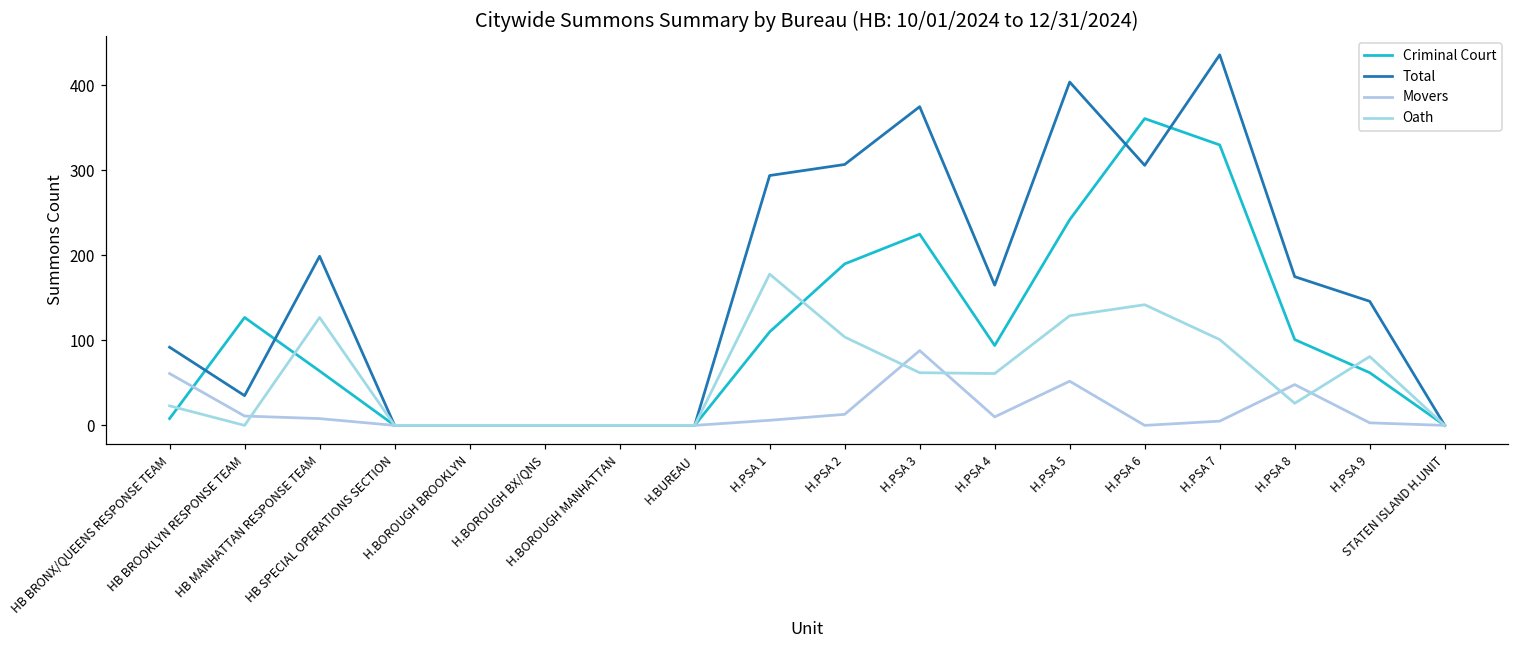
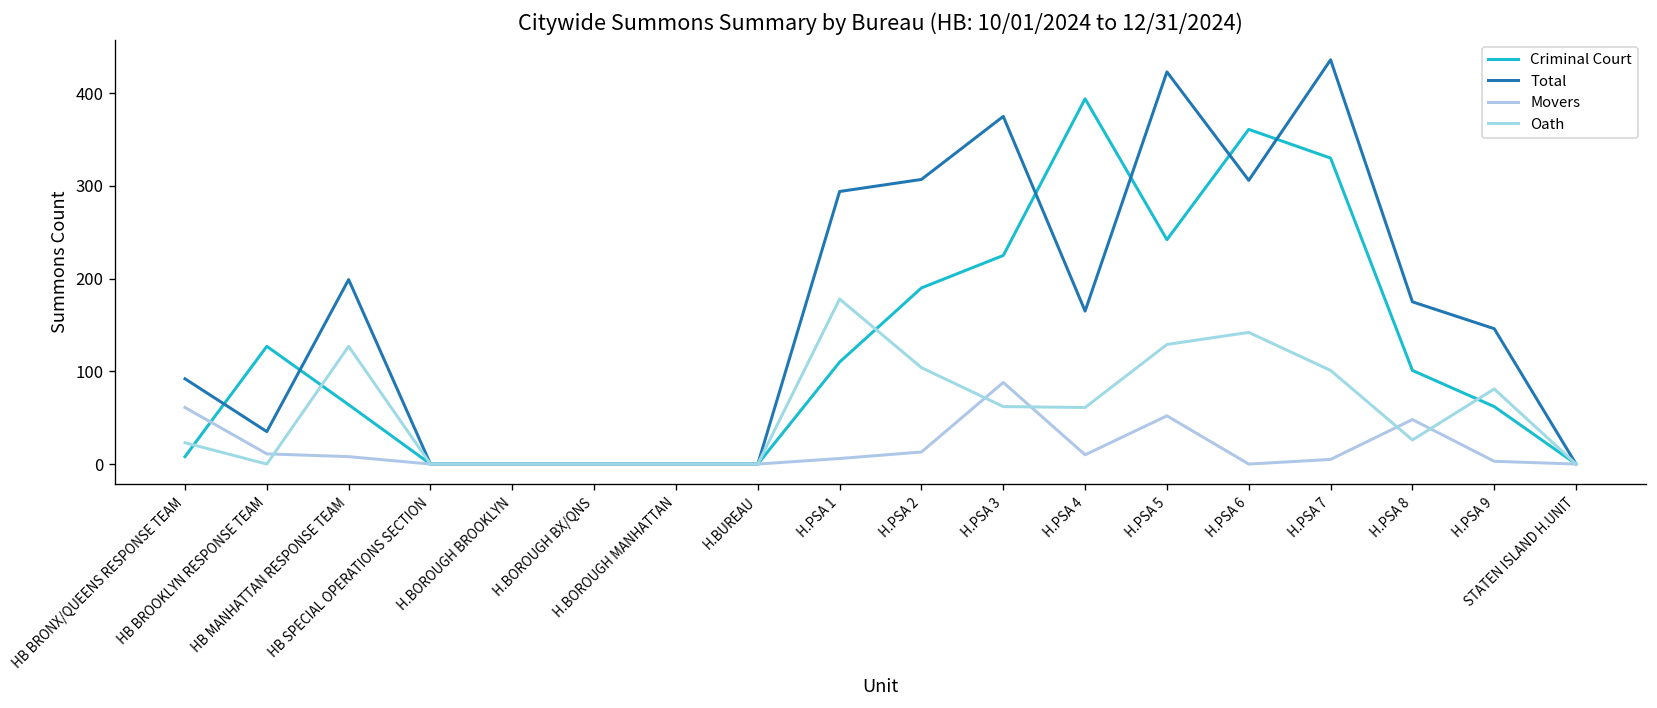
  {
    "Criminal Court": {
      "HB BRONX/QUEENS RESPONSE TEAM": 10,
      "HB BROOKLYN RESPONSE TEAM": 130,
      "HB MANHATTAN RESPONSE TEAM": 60,
      "H.PSA 1": 110,
      "H.PSA 2": 190,
      "H.PSA 3": 230,
-     "H.PSA 4": 90,
+     "H.PSA 4": 390,
      "H.PSA 5": 240,
      "H.PSA 6": 360,
      "H.PSA 7": 330,
      "H.PSA 8": 100,
      "H.PSA 9": 60
    },
    "Total": {
      "HB BRONX/QUEENS RESPONSE TEAM": 90,
      "HB BROOKLYN RESPONSE TEAM": 40,
      "HB MANHATTAN RESPONSE TEAM": 200,
      "H.PSA 1": 290,
      "H.PSA 2": 310,
      "H.PSA 3": 380,
      "H.PSA 4": 170,
-     "H.PSA 5": 400,
+     "H.PSA 5": 420,
      "H.PSA 6": 310,
      "H.PSA 7": 440,
      "H.PSA 8": 180,
      "H.PSA 9": 150
    }
  }
